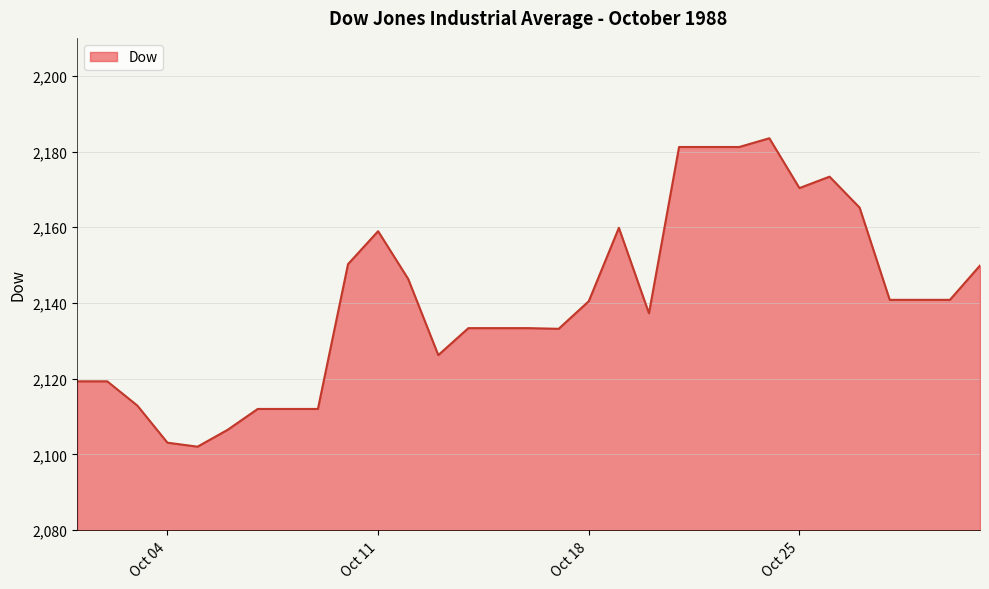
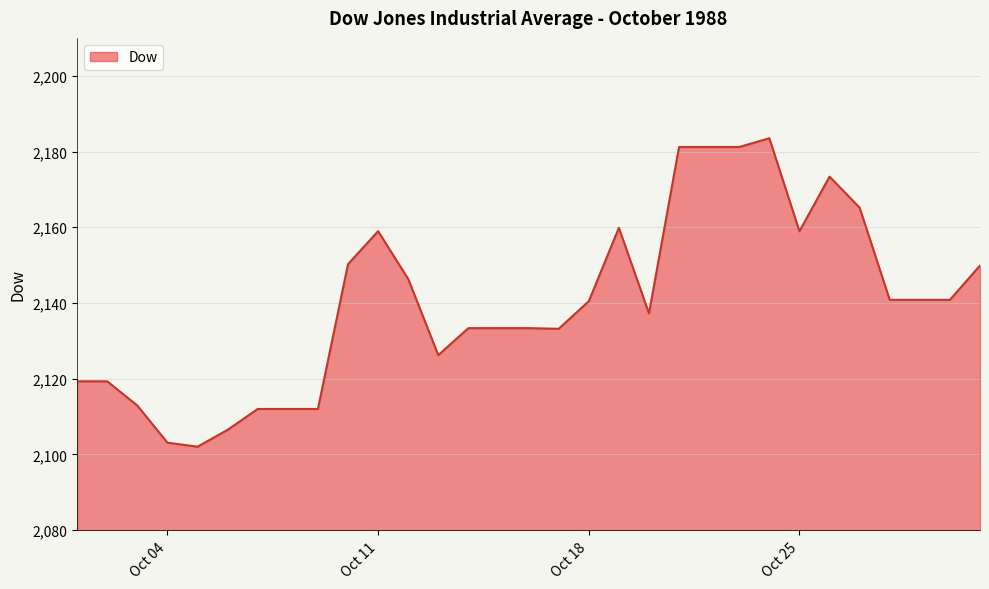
  {
    "Oct 04": "2,103",
    "Oct 11": "2,159",
    "Oct 18": "2,140",
-   "Oct 25": "2,170"
+   "Oct 25": "2,159"
  }
